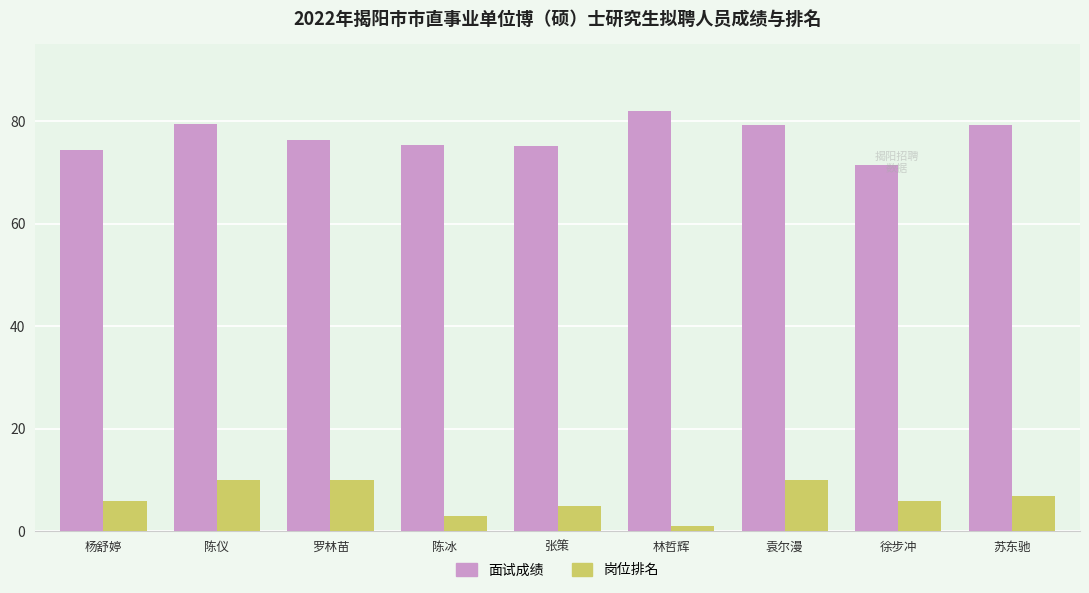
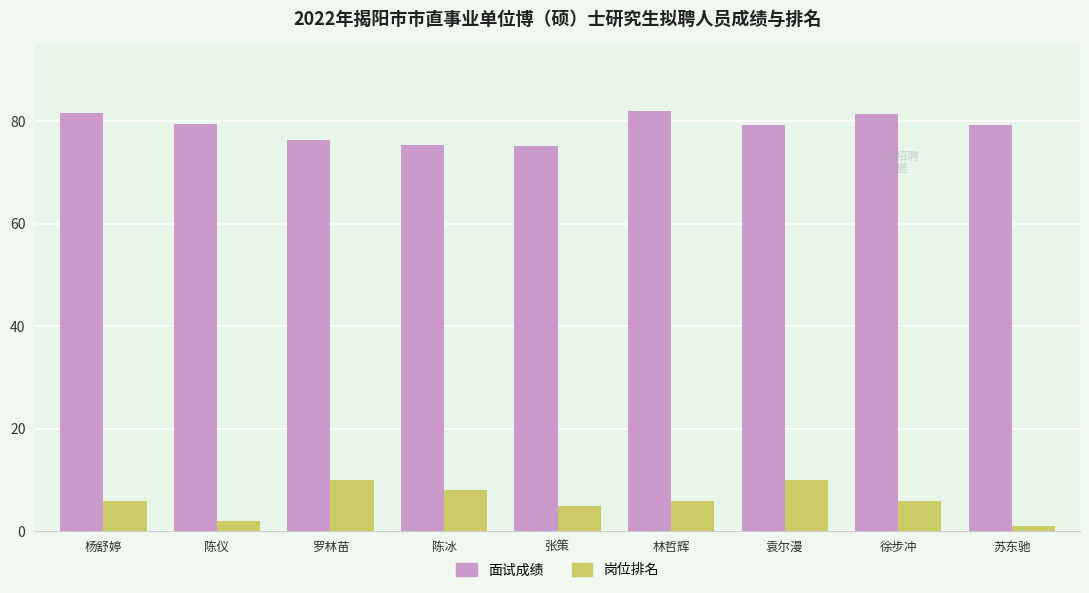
  {
    "面试成绩": {
-     "杨舒婷": 74,
+     "杨舒婷": 82,
      "陈仪": 80,
      "罗林苗": 76,
      "陈冰": 75,
      "张策": 75,
      "林哲辉": 82,
      "袁尔漫": 79,
-     "徐步冲": 71,
+     "徐步冲": 81,
      "苏东驰": 79
    },
    "岗位排名": {
      "杨舒婷": 6,
-     "陈仪": 10,
+     "陈仪": 2,
      "罗林苗": 10,
-     "陈冰": 3,
+     "陈冰": 8,
      "张策": 5,
-     "林哲辉": 1,
+     "林哲辉": 6,
      "袁尔漫": 10,
      "徐步冲": 6,
-     "苏东驰": 7
+     "苏东驰": 1
    }
  }
